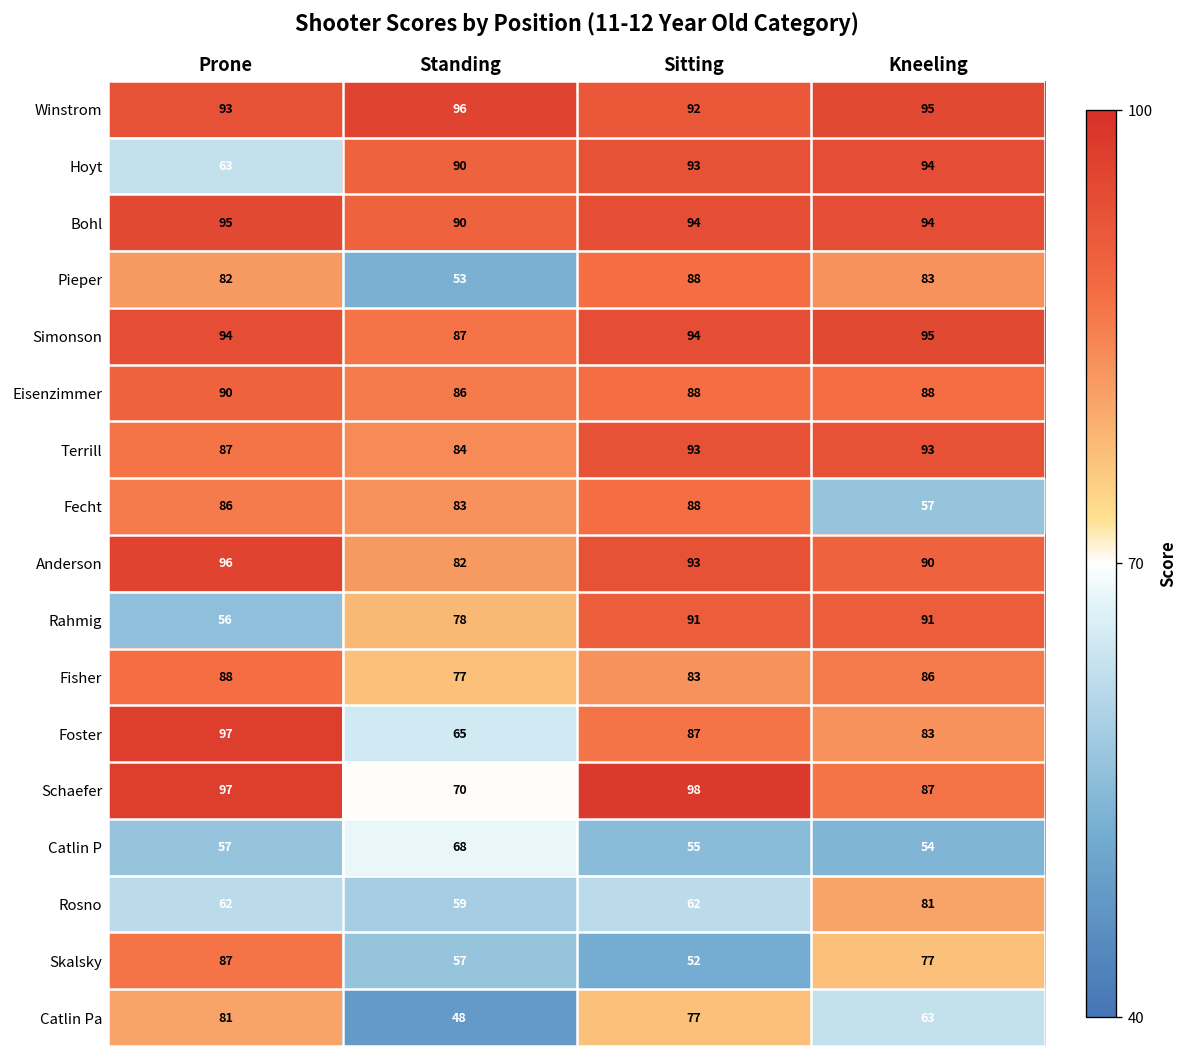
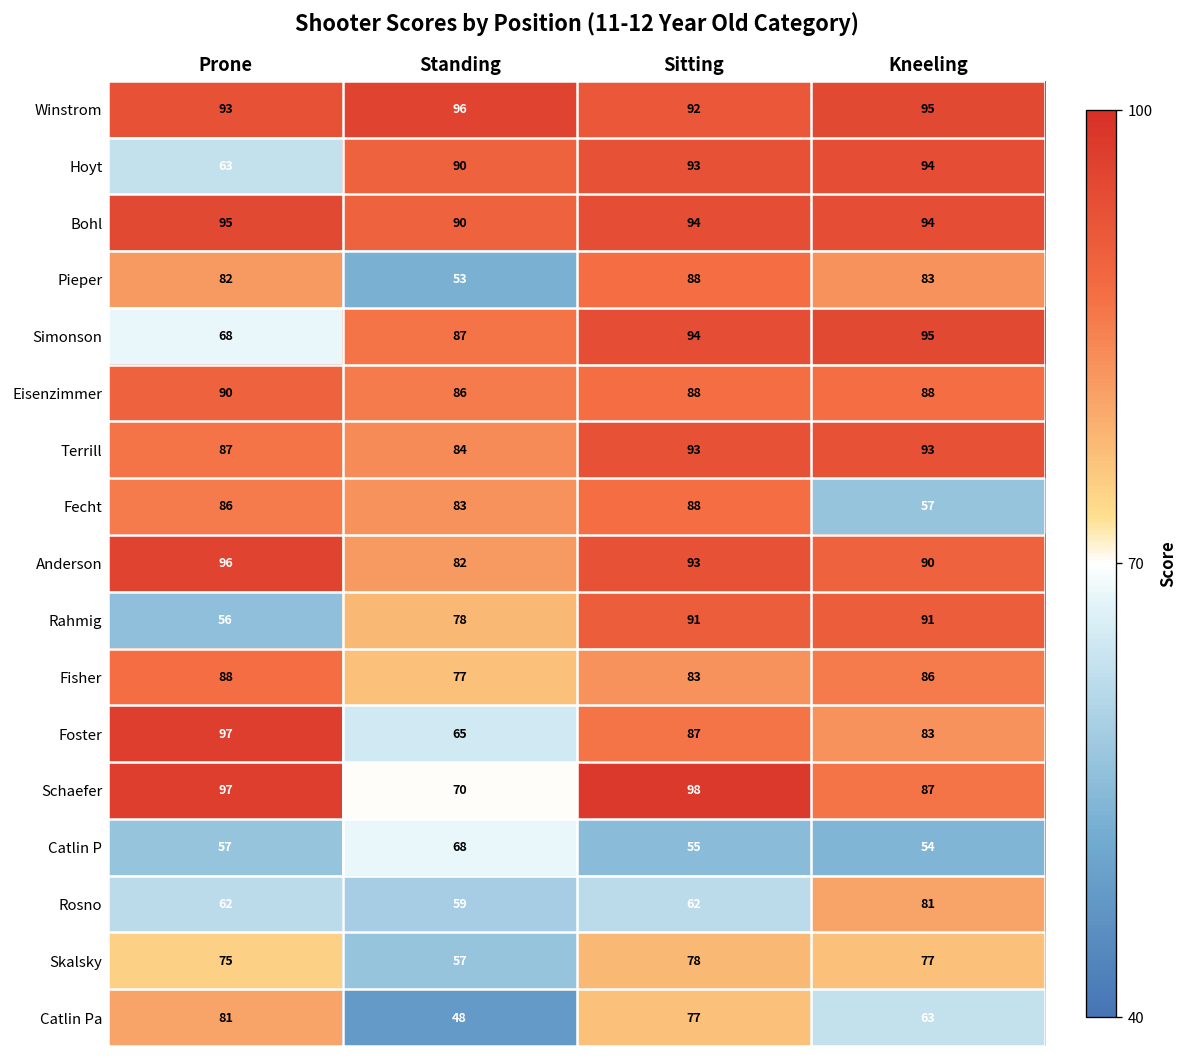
  {
    "Winstrom": {
      "Prone": 93,
      "Standing": 96,
      "Sitting": 92,
      "Kneeling": 95
    },
    "Hoyt": {
      "Prone": 63,
      "Standing": 90,
      "Sitting": 93,
      "Kneeling": 94
    },
    "Bohl": {
      "Prone": 95,
      "Standing": 90,
      "Sitting": 94,
      "Kneeling": 94
    },
    "Pieper": {
      "Prone": 82,
      "Standing": 53,
      "Sitting": 88,
      "Kneeling": 83
    },
    "Simonson": {
-     "Prone": 94,
+     "Prone": 68,
      "Standing": 87,
      "Sitting": 94,
      "Kneeling": 95
    },
    "Eisenzimmer": {
      "Prone": 90,
      "Standing": 86,
      "Sitting": 88,
      "Kneeling": 88
    },
    "Terrill": {
      "Prone": 87,
      "Standing": 84,
      "Sitting": 93,
      "Kneeling": 93
    },
    "Fecht": {
      "Prone": 86,
      "Standing": 83,
      "Sitting": 88,
      "Kneeling": 57
    },
    "Anderson": {
      "Prone": 96,
      "Standing": 82,
      "Sitting": 93,
      "Kneeling": 90
    },
    "Rahmig": {
      "Prone": 56,
      "Standing": 78,
      "Sitting": 91,
      "Kneeling": 91
    },
    "Fisher": {
      "Prone": 88,
      "Standing": 77,
      "Sitting": 83,
      "Kneeling": 86
    },
    "Foster": {
      "Prone": 97,
      "Standing": 65,
      "Sitting": 87,
      "Kneeling": 83
    },
    "Schaefer": {
      "Prone": 97,
      "Standing": 70,
      "Sitting": 98,
      "Kneeling": 87
    },
    "Catlin P": {
      "Prone": 57,
      "Standing": 68,
      "Sitting": 55,
      "Kneeling": 54
    },
    "Rosno": {
      "Prone": 62,
      "Standing": 59,
      "Sitting": 62,
      "Kneeling": 81
    },
    "Skalsky": {
-     "Prone": 87,
+     "Prone": 75,
      "Standing": 57,
-     "Sitting": 52,
+     "Sitting": 78,
      "Kneeling": 77
    },
    "Catlin Pa": {
      "Prone": 81,
      "Standing": 48,
      "Sitting": 77,
      "Kneeling": 63
    }
  }
